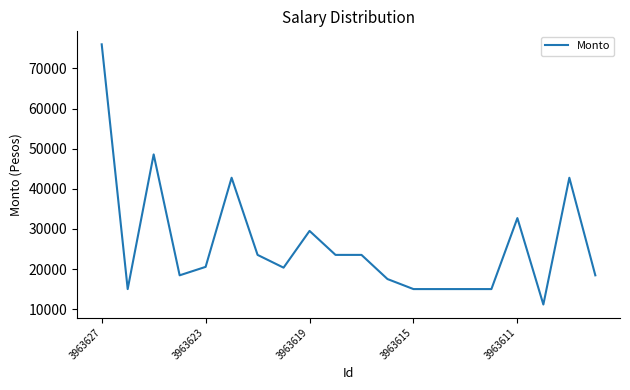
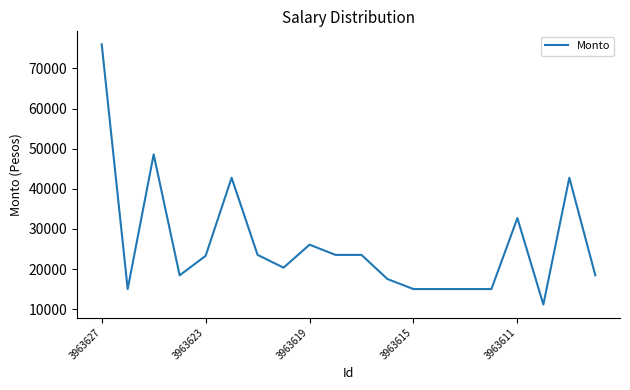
  {
    "3963627": 76000,
-   "3963623": 21000,
-   "3963619": 29000,
+   "3963623": 23000,
+   "3963619": 26000,
    "3963615": 15000,
    "3963611": 33000
  }
